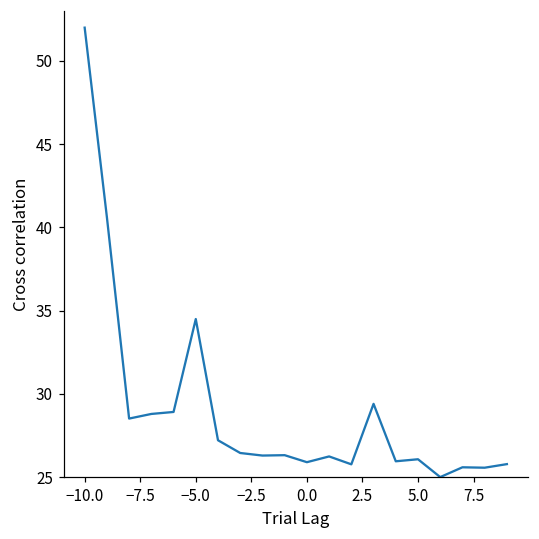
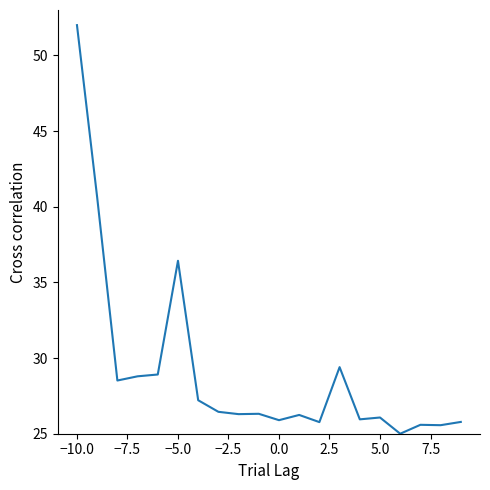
  {
    "−10.0": 52.0,
-   "−5.0": 34.5,
+   "−5.0": 36.4,
    "0.0": 25.9,
    "5.0": 26.1
  }
